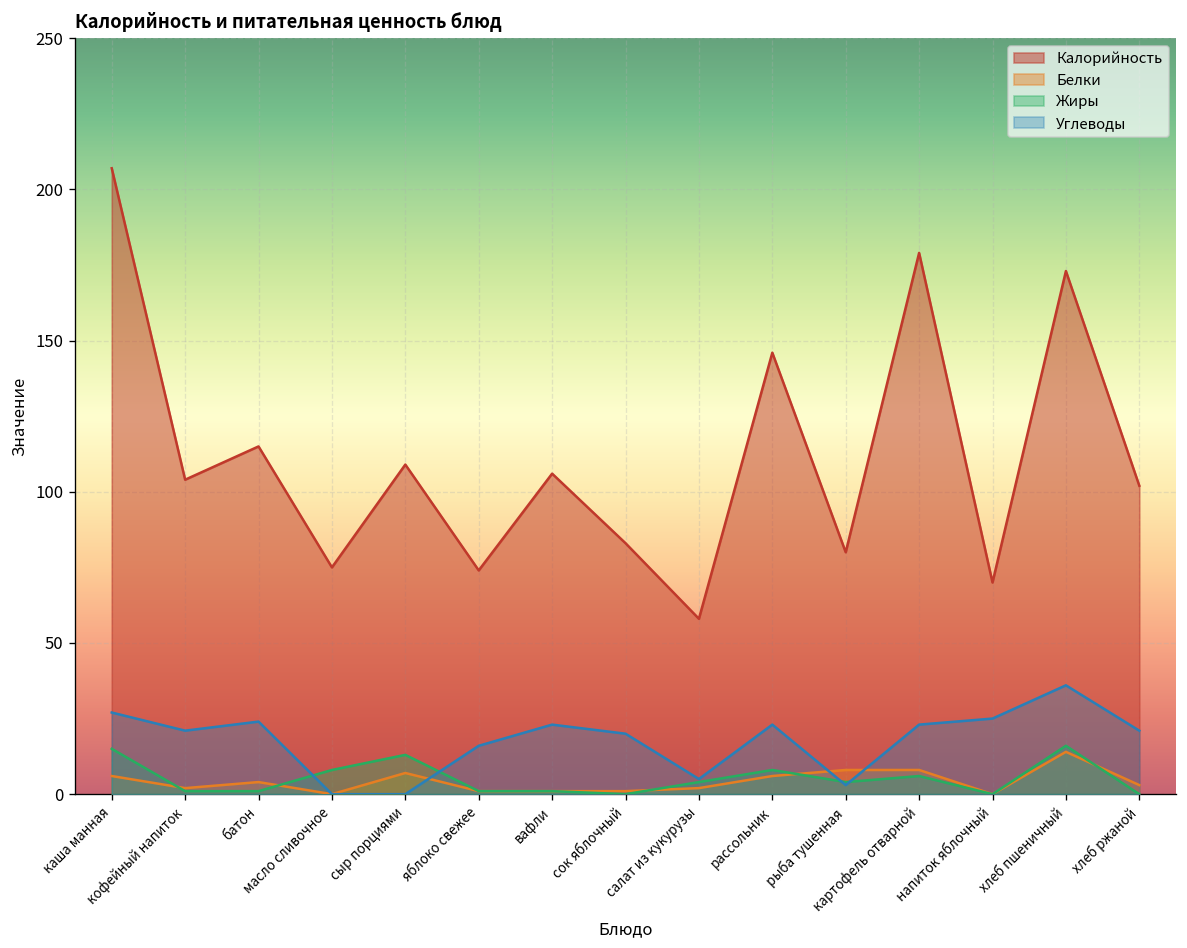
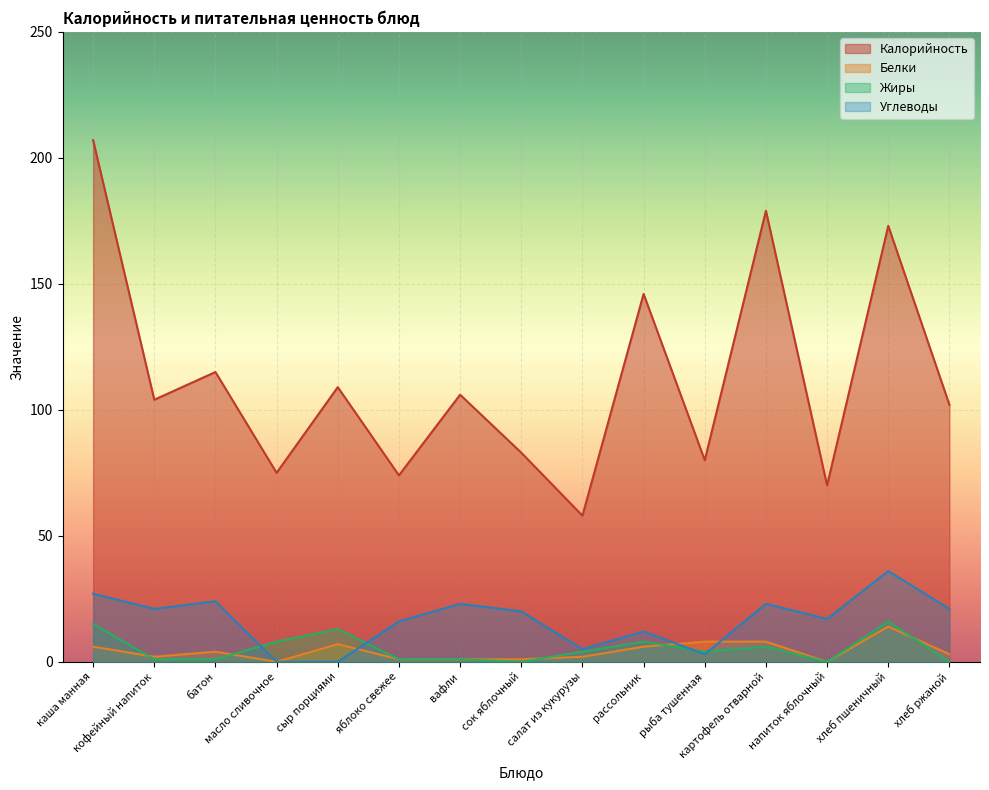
  {
    "Калорийность": {
      "каша манная": 207,
      "кофейный напиток": 104,
      "батон": 115,
      "масло сливочное": 75,
      "сыр порциями": 109,
      "яблоко свежее": 74,
      "вафли": 106,
      "сок яблочный": 83,
      "салат из кукурузы": 58,
      "рассольник": 146,
      "рыба тушенная": 80,
      "картофель отварной": 179,
      "напиток яблочный": 70,
      "хлеб пшеничный": 173,
      "хлеб ржаной": 102
    },
    "Белки": {
      "каша манная": 6,
      "батон": 4,
      "сыр порциями": 7,
      "салат из кукурузы": 2,
      "рассольник": 6,
      "рыба тушенная": 8,
      "картофель отварной": 8,
      "хлеб пшеничный": 14,
      "хлеб ржаной": 3
    },
    "Жиры": {
      "каша манная": 15,
      "батон": 1,
      "масло сливочное": 8,
      "сыр порциями": 13,
      "рассольник": 8,
      "картофель отварной": 6,
      "хлеб пшеничный": 16,
      "хлеб ржаной": 0
    },
    "Углеводы": {
      "каша манная": 27,
      "кофейный напиток": 21,
      "батон": 24,
      "сыр порциями": 0,
      "яблоко свежее": 16,
      "вафли": 23,
      "сок яблочный": 20,
-     "рассольник": 23,
+     "рассольник": 12,
      "картофель отварной": 23,
-     "напиток яблочный": 25,
+     "напиток яблочный": 17,
      "хлеб пшеничный": 36,
      "хлеб ржаной": 21
    }
  }
